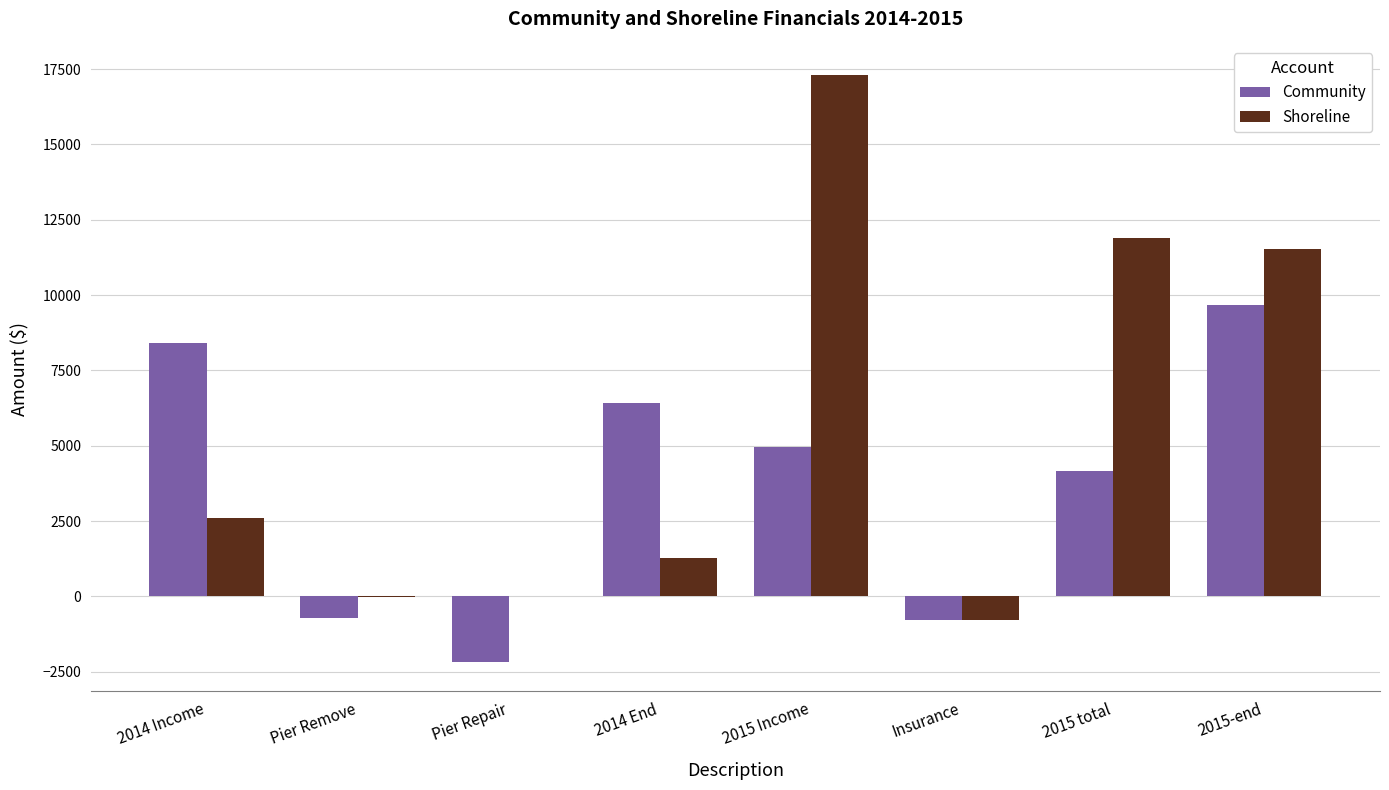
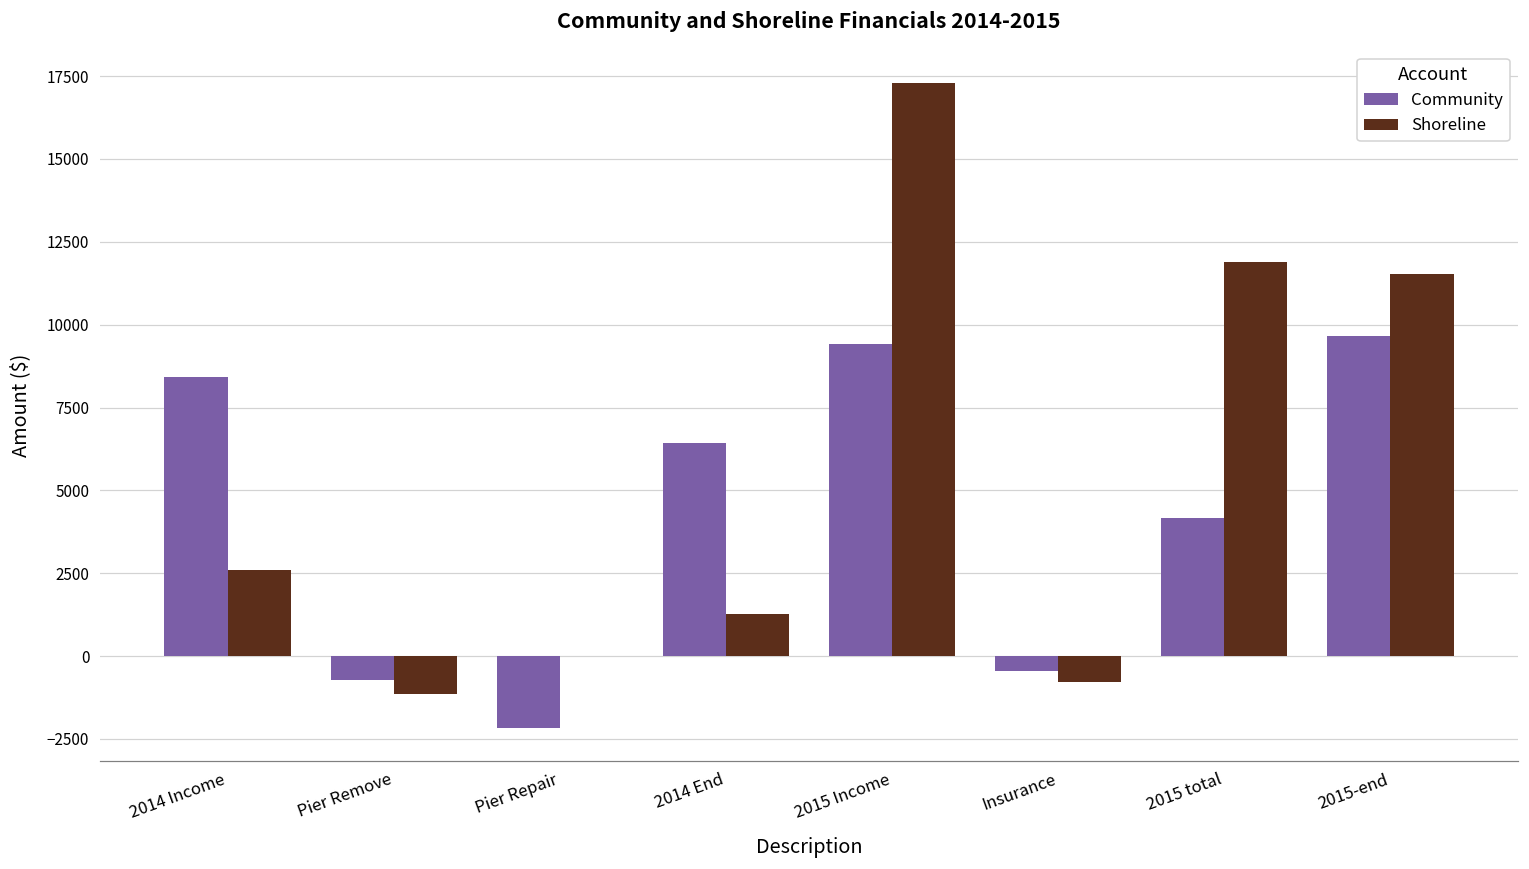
  {
    "Community": {
      "2014 Income": 8400,
      "Pier Remove": -700,
      "Pier Repair": -2200,
      "2014 End": 6400,
-     "2015 Income": 5000,
-     "Insurance": -800,
+     "2015 Income": 9400,
+     "Insurance": -400,
      "2015 total": 4200,
      "2015-end": 9700
    },
    "Shoreline": {
      "2014 Income": 2600,
-     "Pier Remove": 0,
+     "Pier Remove": -1100,
      "Pier Repair": 0,
      "2014 End": 1300,
      "2015 Income": 17300,
      "Insurance": -800,
      "2015 total": 11900,
      "2015-end": 11500
    }
  }
